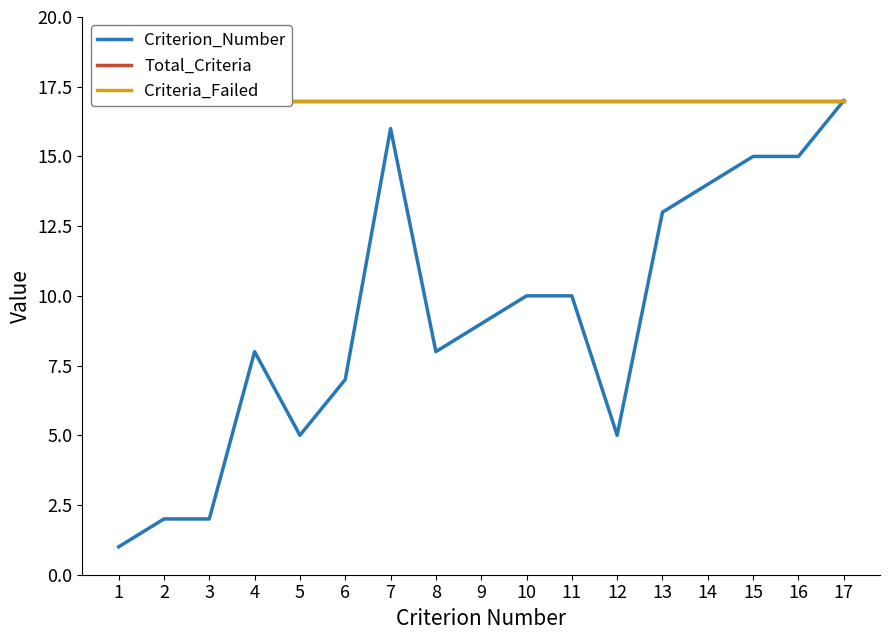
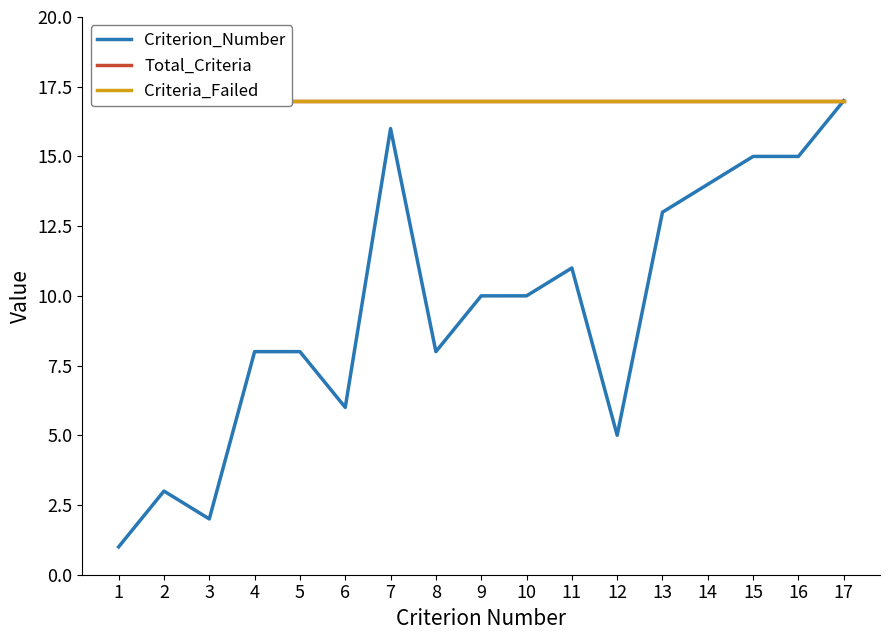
  {
    "Criterion_Number": {
      "1": 1,
-     "2": 2,
+     "2": 3,
      "3": 2,
      "4": 8,
-     "5": 5,
-     "6": 7,
+     "5": 8,
+     "6": 6,
      "7": 16,
      "8": 8,
-     "9": 9,
+     "9": 10,
      "10": 10,
-     "11": 10,
+     "11": 11,
      "12": 5,
      "13": 13,
      "14": 14,
      "15": 15,
      "16": 15
    },
    "Criteria_Failed": {
      "5": 17,
      "6": 17,
      "7": 17,
      "8": 17,
      "9": 17,
      "10": 17,
      "11": 17,
      "12": 17,
      "13": 17,
      "14": 17,
      "15": 17,
      "16": 17
    }
  }
